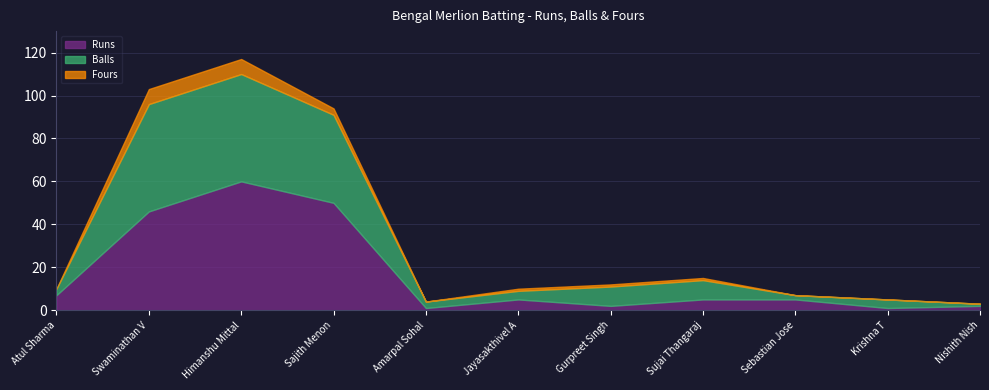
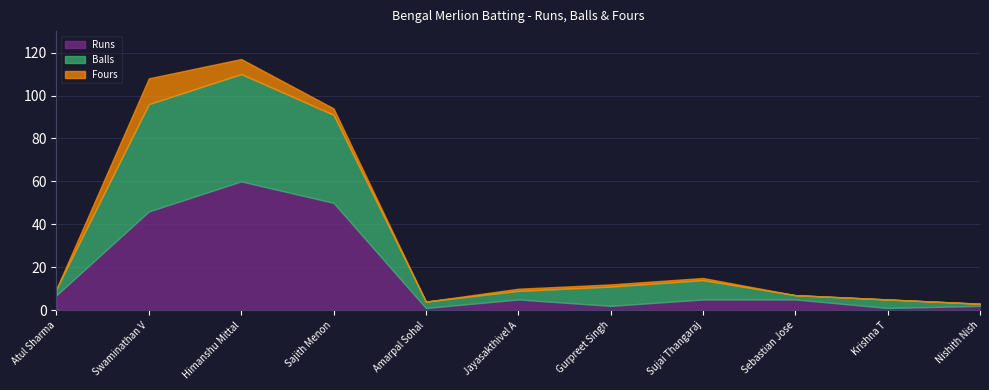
  {
    "Runs": {
      "Atul Sharma": 7,
      "Swaminathan V": 46,
      "Himanshu Mittal": 60,
      "Sajith Menon": 50,
      "Jayasakthivel A": 5,
      "Gurpreet Singh": 2,
      "Sujai Thangaraj": 5,
      "Sebastian Jose": 5
    },
    "Balls": {
      "Swaminathan V": 50,
      "Himanshu Mittal": 50,
      "Sajith Menon": 41
    },
    "Fours": {
-     "Swaminathan V": 7,
+     "Swaminathan V": 12,
      "Himanshu Mittal": 7,
      "Sajith Menon": 3
    }
  }
